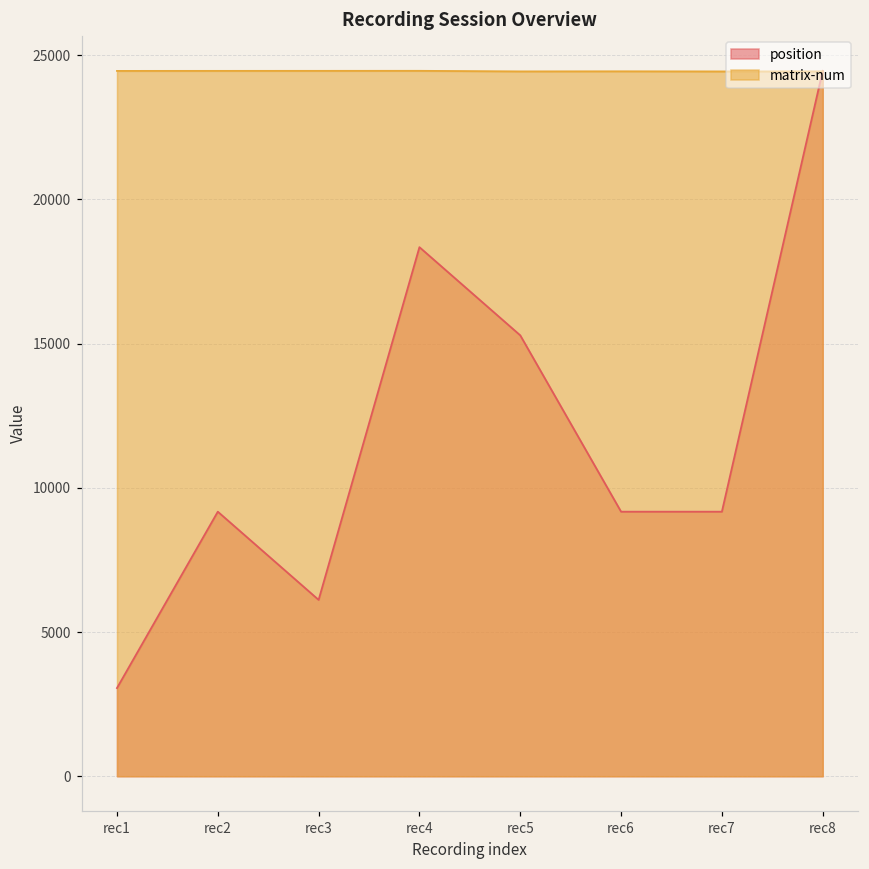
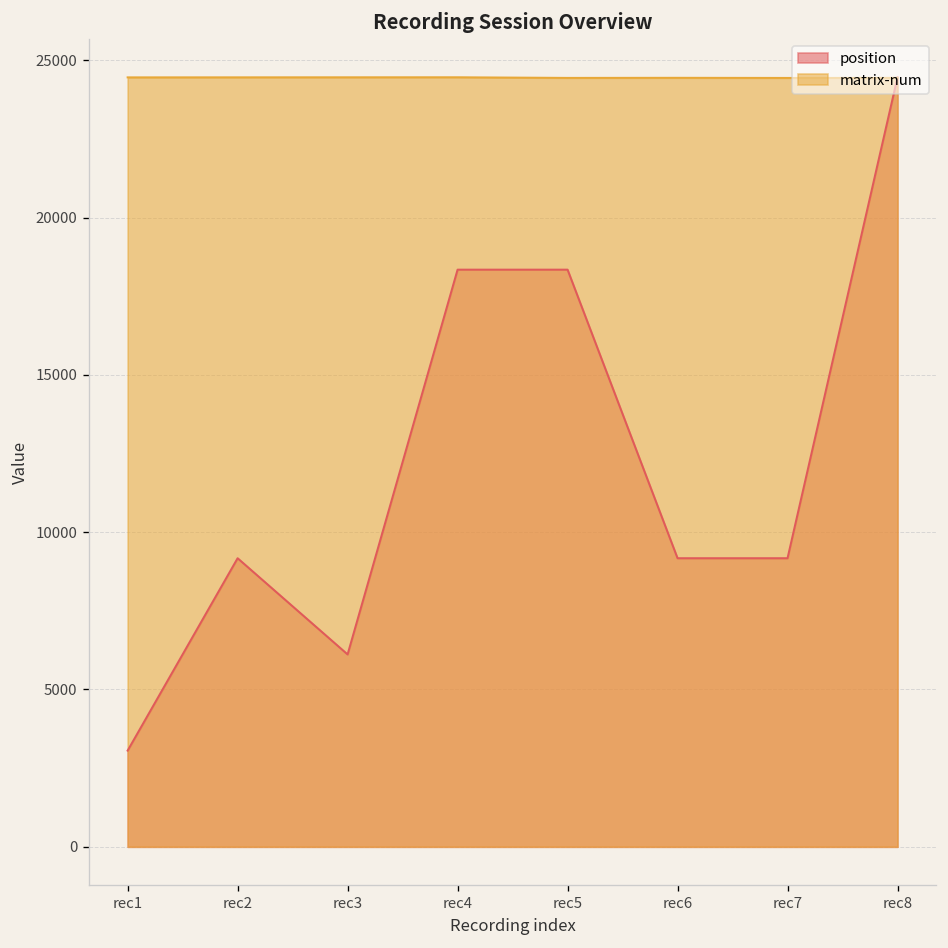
  {
    "position": {
      "rec1": 3100,
      "rec2": 9200,
      "rec3": 6100,
      "rec4": 18300,
-     "rec5": 15300,
+     "rec5": 18300,
      "rec6": 9200,
      "rec7": 9200
    },
    "matrix-num": {
      "rec1": 24500,
      "rec2": 24500,
      "rec3": 24500,
      "rec4": 24500,
      "rec5": 24400,
      "rec6": 24400,
      "rec7": 24400
    }
  }
